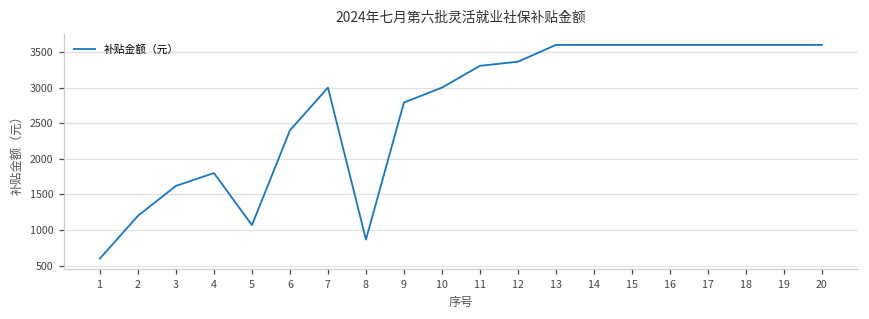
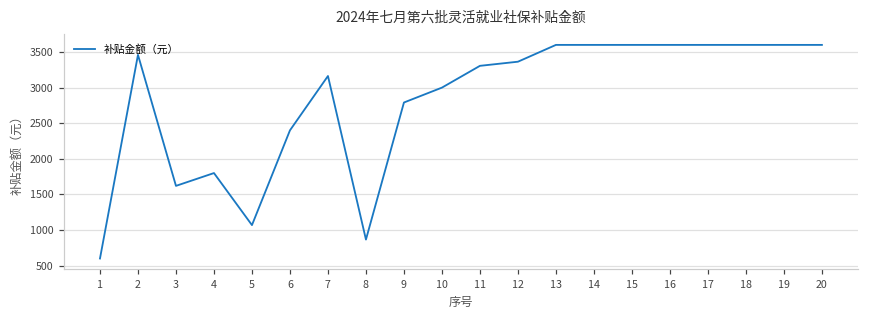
  {
    "1": 600,
-   "2": 1200,
+   "2": 3500,
    "3": 1600,
    "4": 1800,
    "5": 1100,
    "6": 2400,
-   "7": 3000,
+   "7": 3200,
    "8": 900,
    "9": 2800,
    "10": 3000,
    "11": 3300,
    "12": 3400,
    "13": 3600,
    "14": 3600,
    "15": 3600,
    "16": 3600,
    "17": 3600,
    "18": 3600,
    "19": 3600,
    "20": 3600
  }
